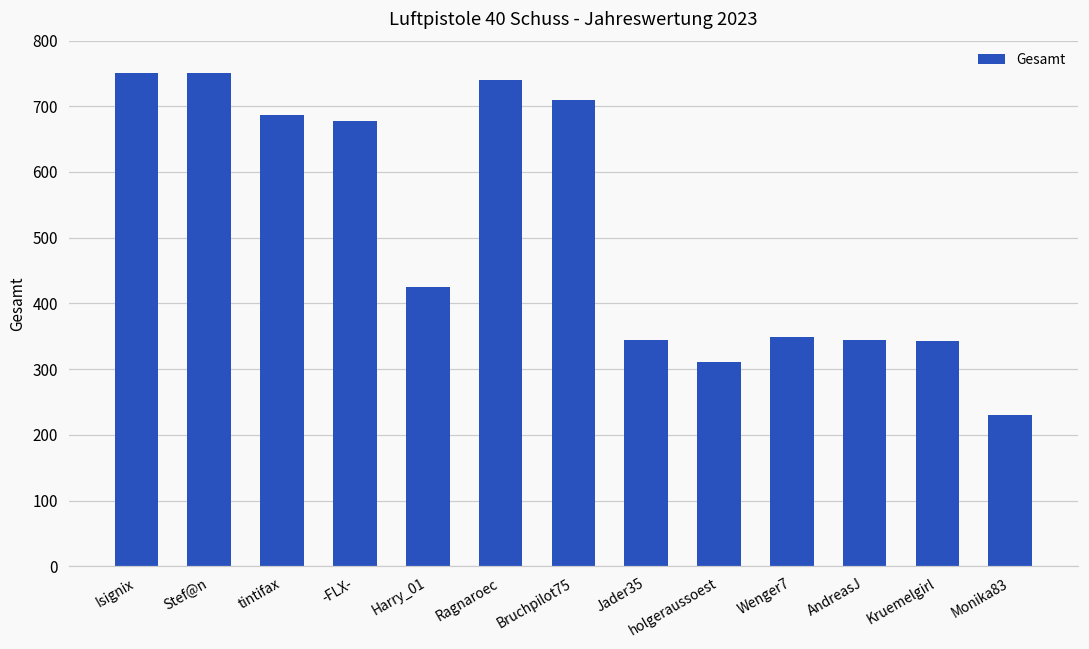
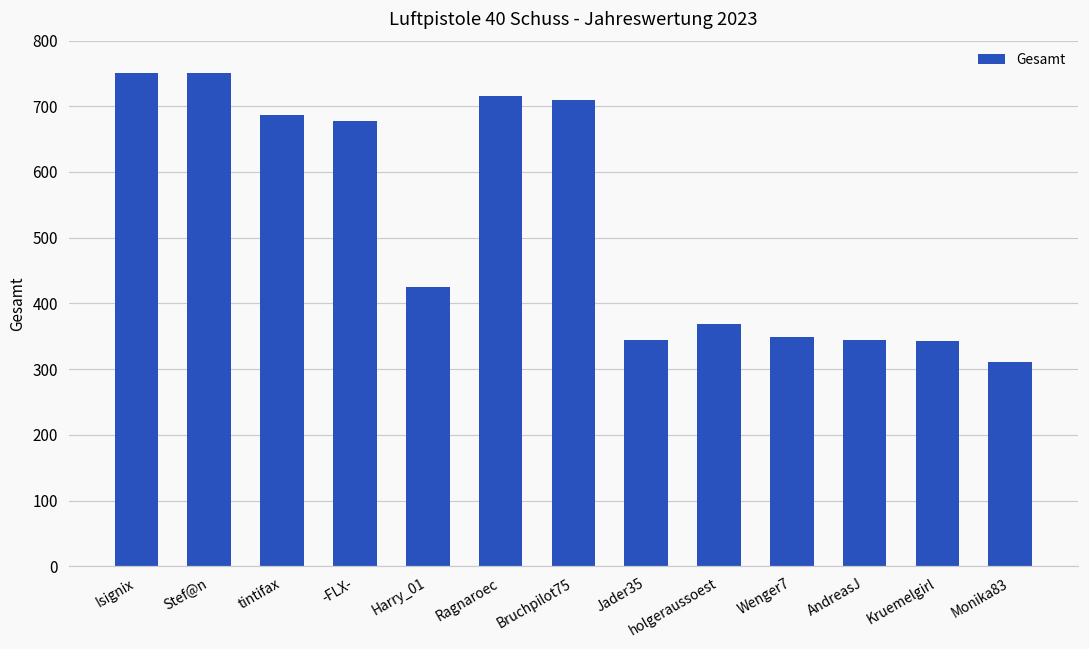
  {
    "Isignix": 750,
    "Stef@n": 750,
    "tintifax": 690,
    "-FLX-": 680,
    "Harry_01": 430,
-   "Ragnaroec": 740,
+   "Ragnaroec": 720,
    "Bruchpilot75": 710,
    "Jader35": 350,
-   "holgeraussoest": 310,
+   "holgeraussoest": 370,
    "Wenger7": 350,
    "AndreasJ": 340,
    "Kruemelgirl": 340,
-   "Monika83": 230
+   "Monika83": 310
  }
